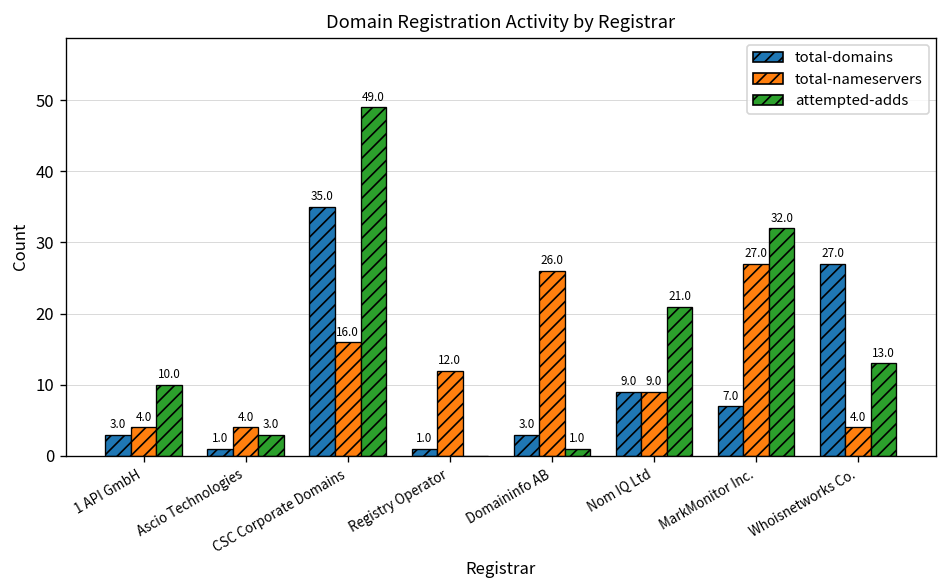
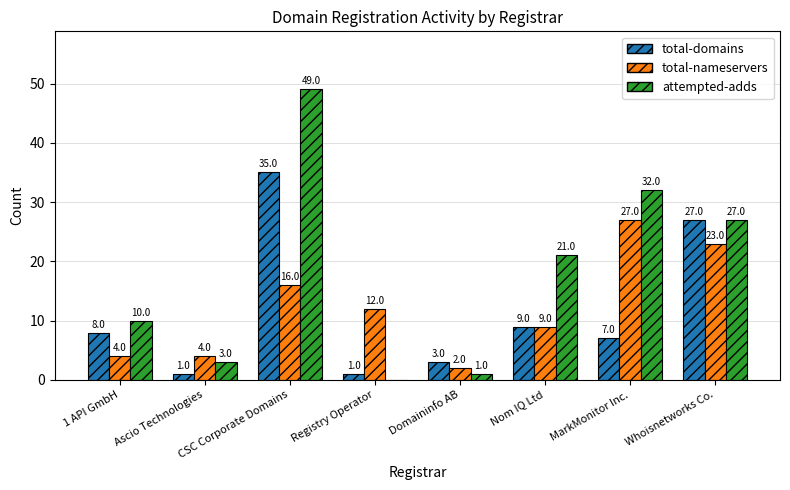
  {
    "total-domains": {
-     "1 API GmbH": 3.0,
+     "1 API GmbH": 8.0,
      "Ascio Technologies": 1.0,
      "CSC Corporate Domains": 35.0,
      "Registry Operator": 1.0,
      "Domaininfo AB": 3.0,
      "Nom IQ Ltd": 9.0,
      "MarkMonitor Inc.": 7.0,
      "Whoisnetworks Co.": 27.0
    },
    "total-nameservers": {
      "1 API GmbH": 4.0,
      "Ascio Technologies": 4.0,
      "CSC Corporate Domains": 16.0,
      "Registry Operator": 12.0,
-     "Domaininfo AB": 26.0,
+     "Domaininfo AB": 2.0,
      "Nom IQ Ltd": 9.0,
      "MarkMonitor Inc.": 27.0,
-     "Whoisnetworks Co.": 4.0
+     "Whoisnetworks Co.": 23.0
    },
    "attempted-adds": {
      "1 API GmbH": 10.0,
      "Ascio Technologies": 3.0,
      "CSC Corporate Domains": 49.0,
      "Domaininfo AB": 1.0,
      "Nom IQ Ltd": 21.0,
      "MarkMonitor Inc.": 32.0,
-     "Whoisnetworks Co.": 13.0
+     "Whoisnetworks Co.": 27.0
    }
  }
